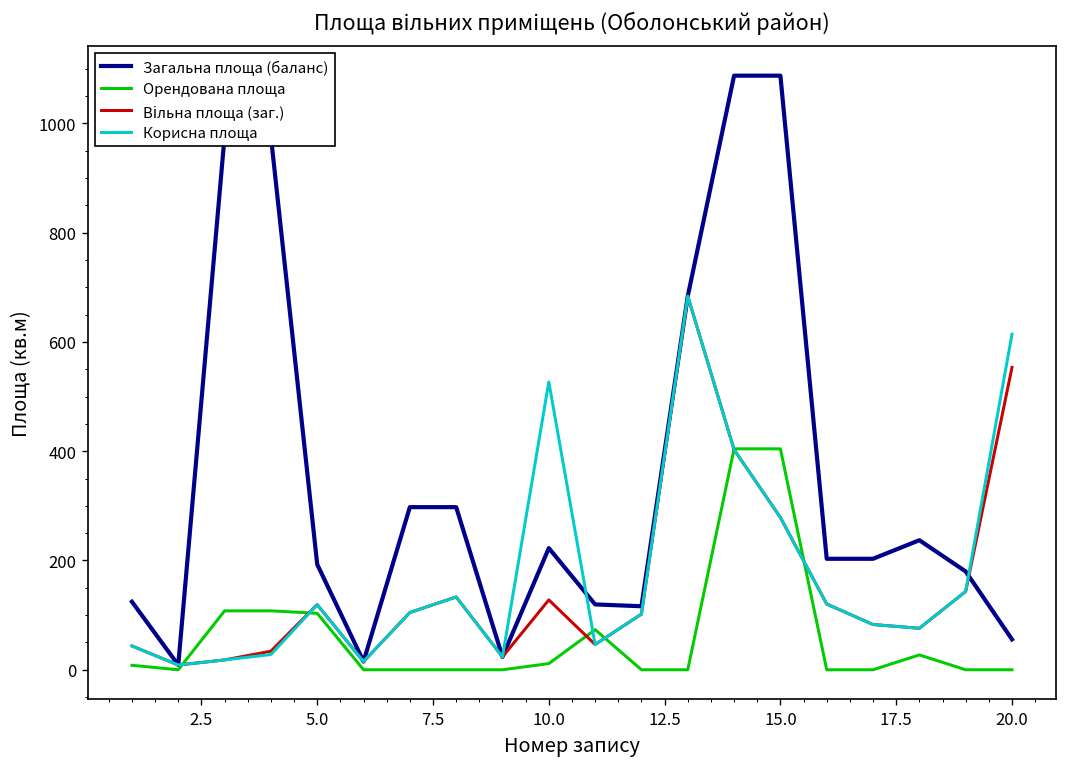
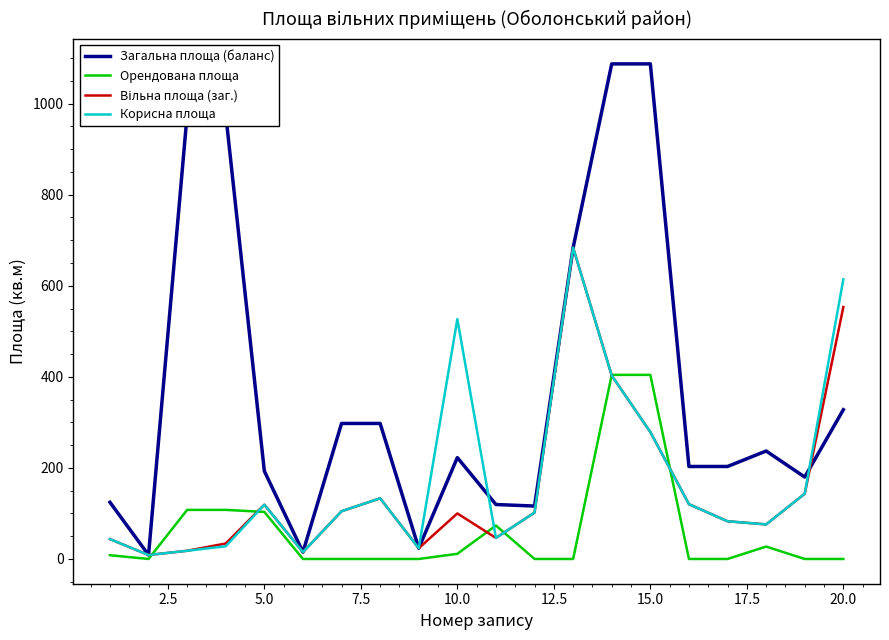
  {
    "Загальна площа (баланс)": {
      "5.0": 190,
      "10.0": 220,
      "15.0": 1090,
-     "20.0": 60
+     "20.0": 330
    },
    "Орендована площа": {
      "5.0": 100,
      "10.0": 10,
      "15.0": 400,
      "20.0": 0
    },
    "Вільна площа (заг.)": {
-     "10.0": 130,
+     "10.0": 100,
      "20.0": 550
    },
    "Корисна площа": {
      "10.0": 530,
      "20.0": 610
    }
  }
